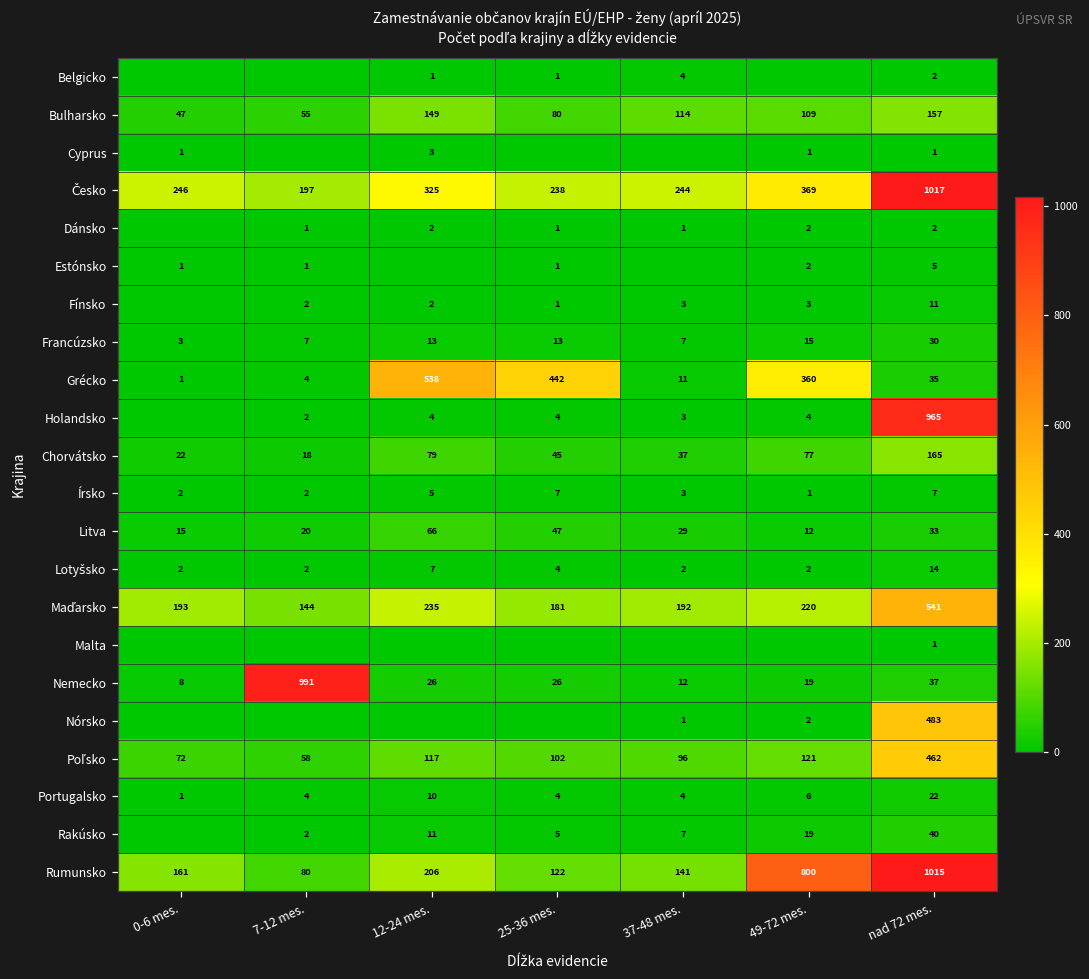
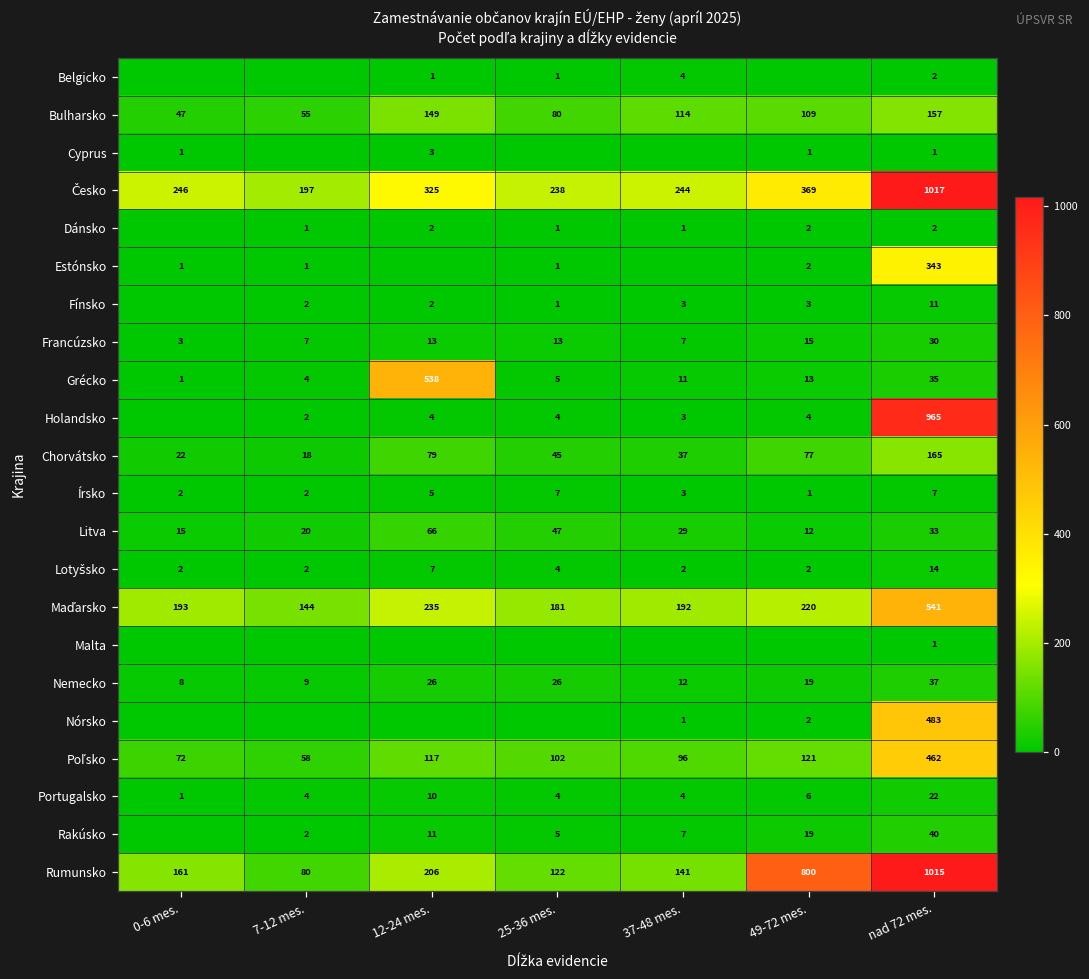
  {
    "Belgicko": {
      "12-24 mes.": 1,
      "25-36 mes.": 1,
      "37-48 mes.": 4,
      "nad 72 mes.": 2
    },
    "Bulharsko": {
      "0-6 mes.": 47,
      "7-12 mes.": 55,
      "12-24 mes.": 149,
      "25-36 mes.": 80,
      "37-48 mes.": 114,
      "49-72 mes.": 109,
      "nad 72 mes.": 157
    },
    "Cyprus": {
      "0-6 mes.": 1,
      "12-24 mes.": 3,
      "49-72 mes.": 1,
      "nad 72 mes.": 1
    },
    "Česko": {
      "0-6 mes.": 246,
      "7-12 mes.": 197,
      "12-24 mes.": 325,
      "25-36 mes.": 238,
      "37-48 mes.": 244,
      "49-72 mes.": 369,
      "nad 72 mes.": 1017
    },
    "Dánsko": {
      "7-12 mes.": 1,
      "12-24 mes.": 2,
      "25-36 mes.": 1,
      "37-48 mes.": 1,
      "49-72 mes.": 2,
      "nad 72 mes.": 2
    },
    "Estónsko": {
      "0-6 mes.": 1,
      "7-12 mes.": 1,
      "25-36 mes.": 1,
      "49-72 mes.": 2,
-     "nad 72 mes.": 5
+     "nad 72 mes.": 343
    },
    "Fínsko": {
      "7-12 mes.": 2,
      "12-24 mes.": 2,
      "25-36 mes.": 1,
      "37-48 mes.": 3,
      "49-72 mes.": 3,
      "nad 72 mes.": 11
    },
    "Francúzsko": {
      "0-6 mes.": 3,
      "7-12 mes.": 7,
      "12-24 mes.": 13,
      "25-36 mes.": 13,
      "37-48 mes.": 7,
      "49-72 mes.": 15,
      "nad 72 mes.": 30
    },
    "Grécko": {
      "0-6 mes.": 1,
      "7-12 mes.": 4,
      "12-24 mes.": 538,
-     "25-36 mes.": 442,
+     "25-36 mes.": 5,
      "37-48 mes.": 11,
-     "49-72 mes.": 360,
+     "49-72 mes.": 13,
      "nad 72 mes.": 35
    },
    "Holandsko": {
      "7-12 mes.": 2,
      "12-24 mes.": 4,
      "25-36 mes.": 4,
      "37-48 mes.": 3,
      "49-72 mes.": 4,
      "nad 72 mes.": 965
    },
    "Chorvátsko": {
      "0-6 mes.": 22,
      "7-12 mes.": 18,
      "12-24 mes.": 79,
      "25-36 mes.": 45,
      "37-48 mes.": 37,
      "49-72 mes.": 77,
      "nad 72 mes.": 165
    },
    "Írsko": {
      "0-6 mes.": 2,
      "7-12 mes.": 2,
      "12-24 mes.": 5,
      "25-36 mes.": 7,
      "37-48 mes.": 3,
      "49-72 mes.": 1,
      "nad 72 mes.": 7
    },
    "Litva": {
      "0-6 mes.": 15,
      "7-12 mes.": 20,
      "12-24 mes.": 66,
      "25-36 mes.": 47,
      "37-48 mes.": 29,
      "49-72 mes.": 12,
      "nad 72 mes.": 33
    },
    "Lotyšsko": {
      "0-6 mes.": 2,
      "7-12 mes.": 2,
      "12-24 mes.": 7,
      "25-36 mes.": 4,
      "37-48 mes.": 2,
      "49-72 mes.": 2,
      "nad 72 mes.": 14
    },
    "Maďarsko": {
      "0-6 mes.": 193,
      "7-12 mes.": 144,
      "12-24 mes.": 235,
      "25-36 mes.": 181,
      "37-48 mes.": 192,
      "49-72 mes.": 220,
      "nad 72 mes.": 541
    },
    "Malta": {
      "nad 72 mes.": 1
    },
    "Nemecko": {
      "0-6 mes.": 8,
-     "7-12 mes.": 991,
+     "7-12 mes.": 9,
      "12-24 mes.": 26,
      "25-36 mes.": 26,
      "37-48 mes.": 12,
      "49-72 mes.": 19,
      "nad 72 mes.": 37
    },
    "Nórsko": {
      "37-48 mes.": 1,
      "49-72 mes.": 2,
      "nad 72 mes.": 483
    },
    "Poľsko": {
      "0-6 mes.": 72,
      "7-12 mes.": 58,
      "12-24 mes.": 117,
      "25-36 mes.": 102,
      "37-48 mes.": 96,
      "49-72 mes.": 121,
      "nad 72 mes.": 462
    },
    "Portugalsko": {
      "0-6 mes.": 1,
      "7-12 mes.": 4,
      "12-24 mes.": 10,
      "25-36 mes.": 4,
      "37-48 mes.": 4,
      "49-72 mes.": 6,
      "nad 72 mes.": 22
    },
    "Rakúsko": {
      "7-12 mes.": 2,
      "12-24 mes.": 11,
      "25-36 mes.": 5,
      "37-48 mes.": 7,
      "49-72 mes.": 19,
      "nad 72 mes.": 40
    },
    "Rumunsko": {
      "0-6 mes.": 161,
      "7-12 mes.": 80,
      "12-24 mes.": 206,
      "25-36 mes.": 122,
      "37-48 mes.": 141,
      "49-72 mes.": 800,
      "nad 72 mes.": 1015
    }
  }
